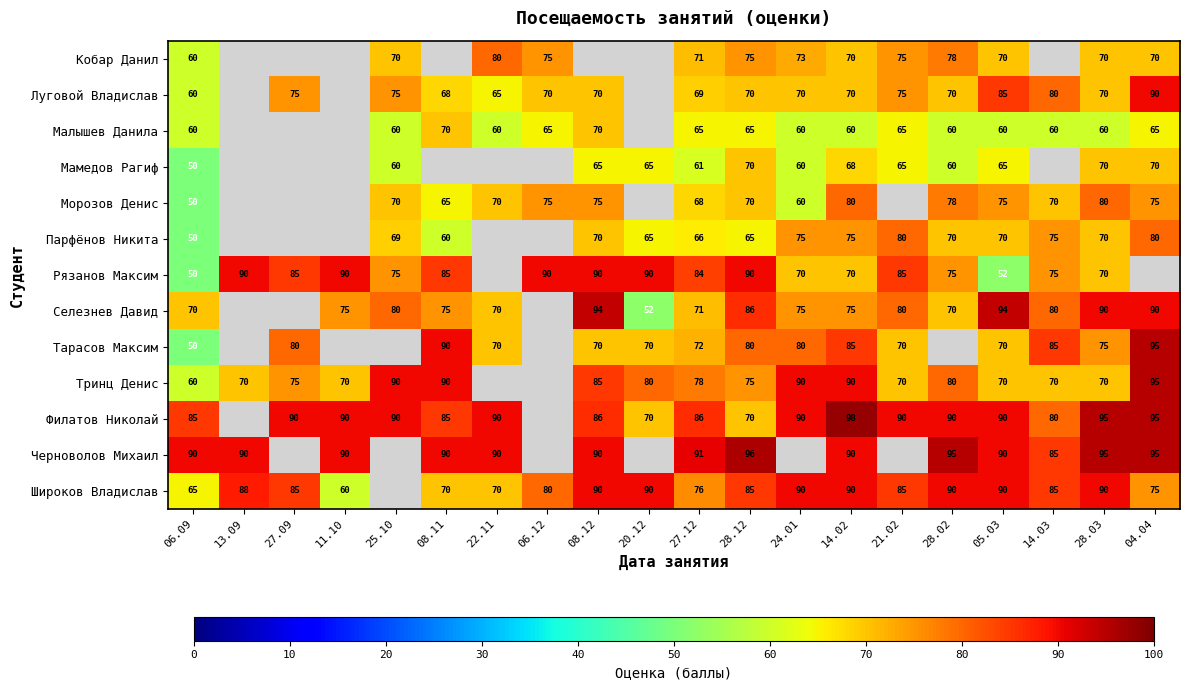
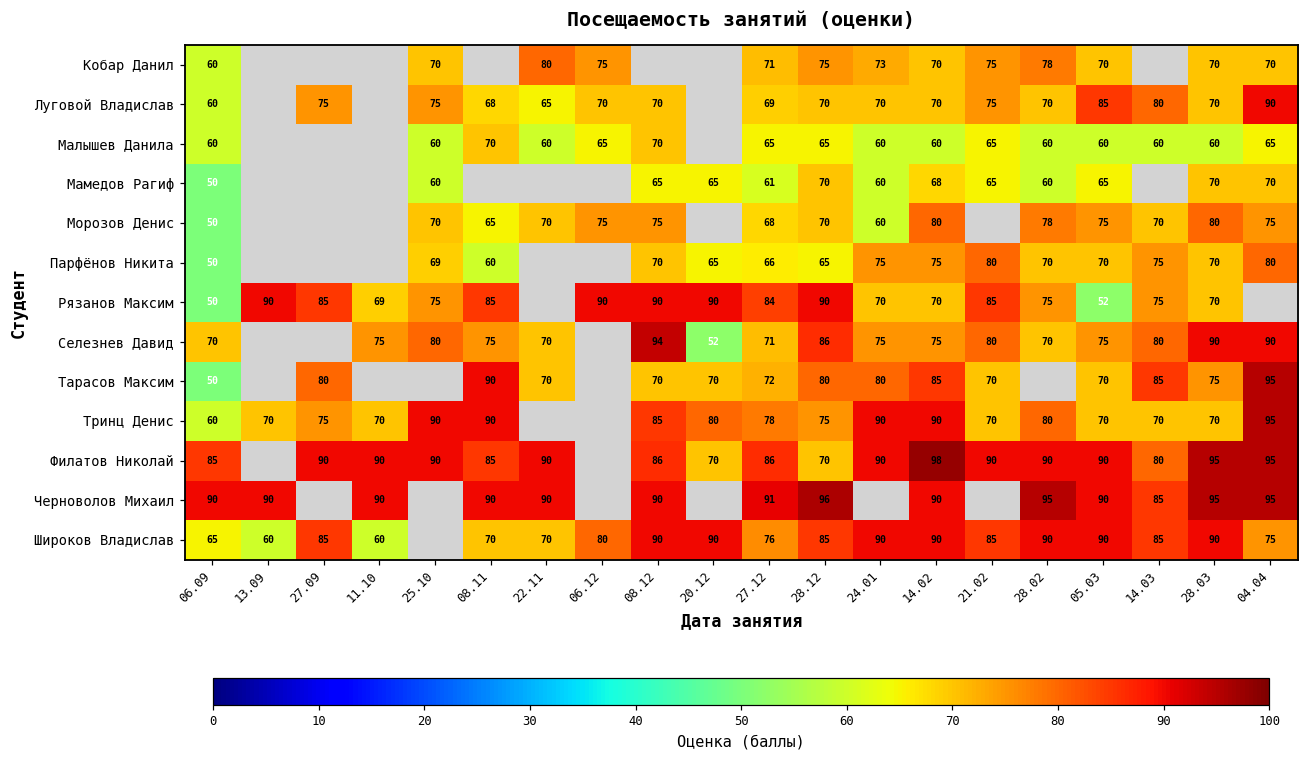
  {
    "Рязанов Максим": {
      "06.09": 50,
      "13.09": 90,
      "27.09": 85,
-     "11.10": 90,
+     "11.10": 69,
      "25.10": 75,
      "08.11": 85,
      "06.12": 90,
      "08.12": 90,
      "20.12": 90,
      "27.12": 84,
      "28.12": 90,
      "24.01": 70,
      "14.02": 70,
      "21.02": 85,
      "28.02": 75,
      "05.03": 52,
      "14.03": 75,
      "28.03": 70
    },
    "Селезнев Давид": {
      "06.09": 70,
      "11.10": 75,
      "25.10": 80,
      "08.11": 75,
      "22.11": 70,
      "08.12": 94,
      "20.12": 52,
      "27.12": 71,
      "28.12": 86,
      "24.01": 75,
      "14.02": 75,
      "21.02": 80,
      "28.02": 70,
-     "05.03": 94,
+     "05.03": 75,
      "14.03": 80,
      "28.03": 90,
      "04.04": 90
    },
    "Широков Владислав": {
      "06.09": 65,
-     "13.09": 88,
+     "13.09": 60,
      "27.09": 85,
      "11.10": 60,
      "08.11": 70,
      "22.11": 70,
      "06.12": 80,
      "08.12": 90,
      "20.12": 90,
      "27.12": 76,
      "28.12": 85,
      "24.01": 90,
      "14.02": 90,
      "21.02": 85,
      "28.02": 90,
      "05.03": 90,
      "14.03": 85,
      "28.03": 90,
      "04.04": 75
    }
  }
